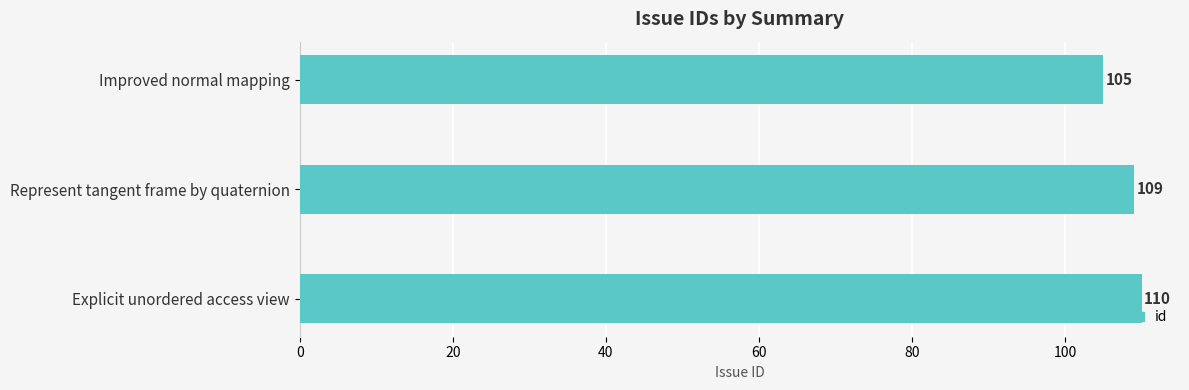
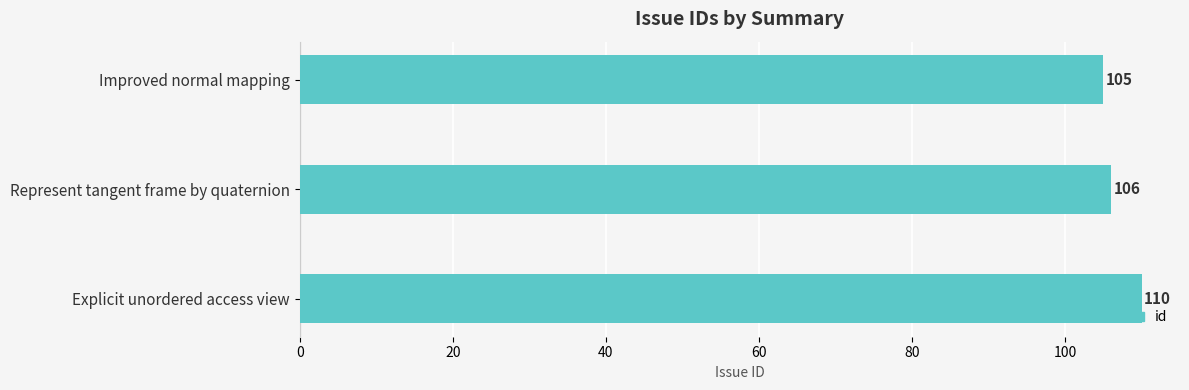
  {
    "Improved normal mapping": 105,
-   "Represent tangent frame by quaternion": 109,
+   "Represent tangent frame by quaternion": 106,
    "Explicit unordered access view": 110
  }
